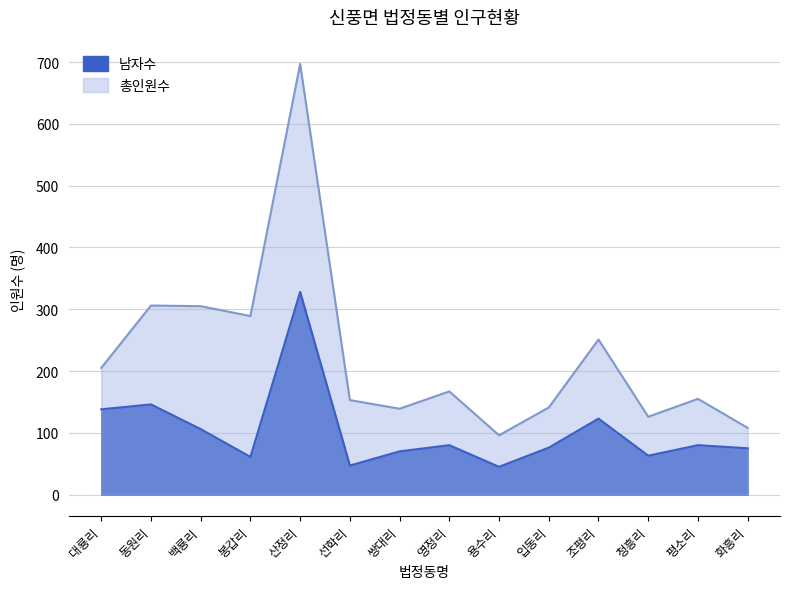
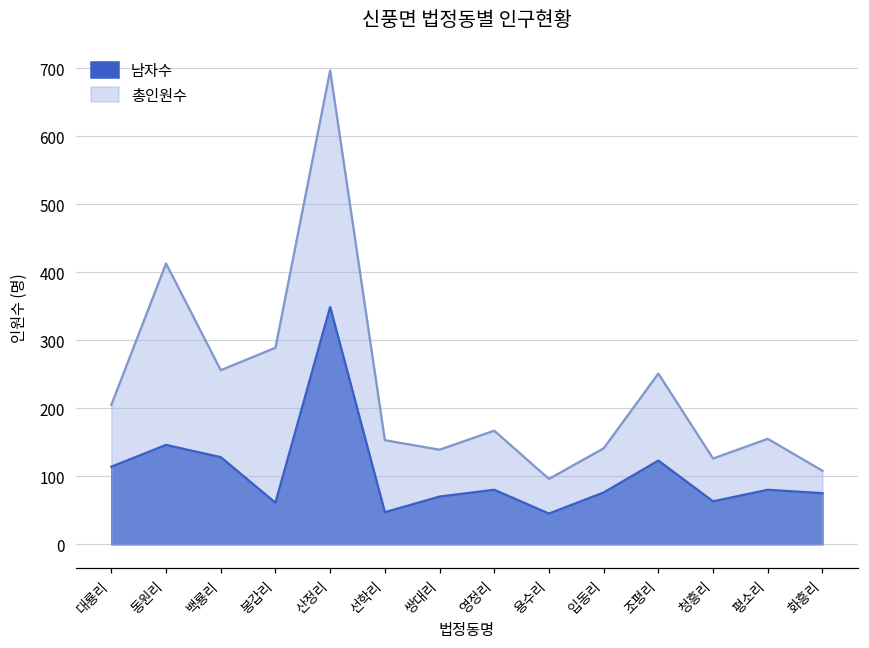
  {
    "남자수": {
-     "대룡리": 140,
+     "대룡리": 110,
      "동원리": 150,
-     "백룡리": 110,
+     "백룡리": 130,
      "봉갑리": 60,
-     "산정리": 330,
+     "산정리": 350,
      "선학리": 50,
      "쌍대리": 70,
      "영정리": 80,
      "용수리": 50,
      "입동리": 80,
      "조평리": 120,
      "청흥리": 60,
      "평소리": 80,
      "화흥리": 80
    },
    "총인원수": {
      "대룡리": 210,
-     "동원리": 310,
-     "백룡리": 310,
+     "동원리": 410,
+     "백룡리": 260,
      "봉갑리": 290,
      "산정리": 700,
      "선학리": 150,
      "쌍대리": 140,
      "영정리": 170,
      "용수리": 100,
      "입동리": 140,
      "조평리": 250,
      "청흥리": 130,
      "평소리": 160,
      "화흥리": 110
    }
  }
